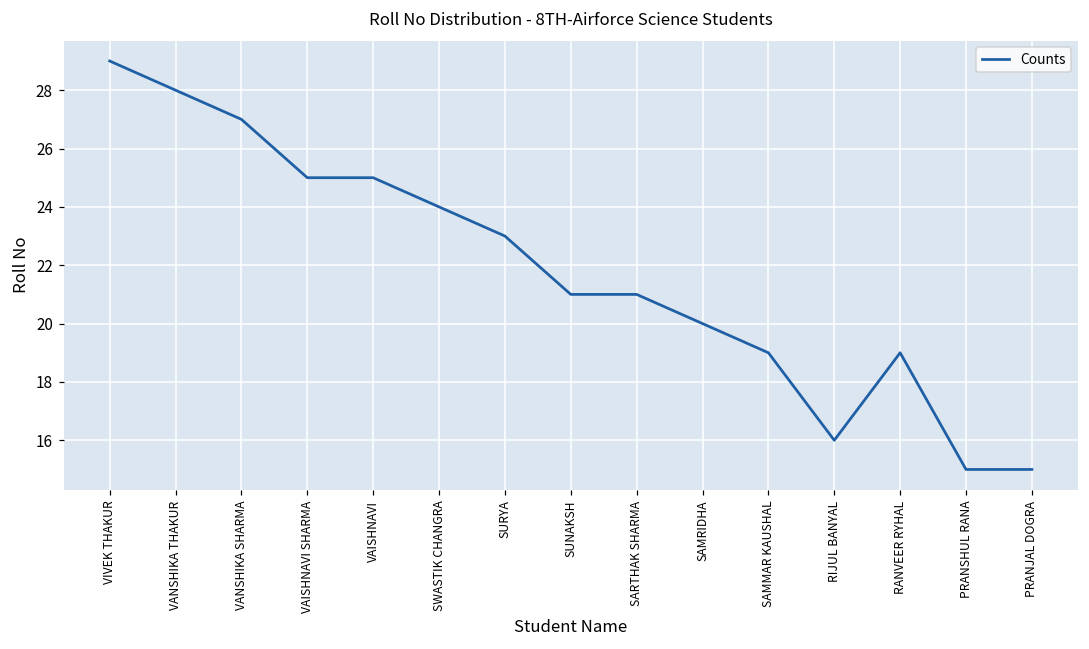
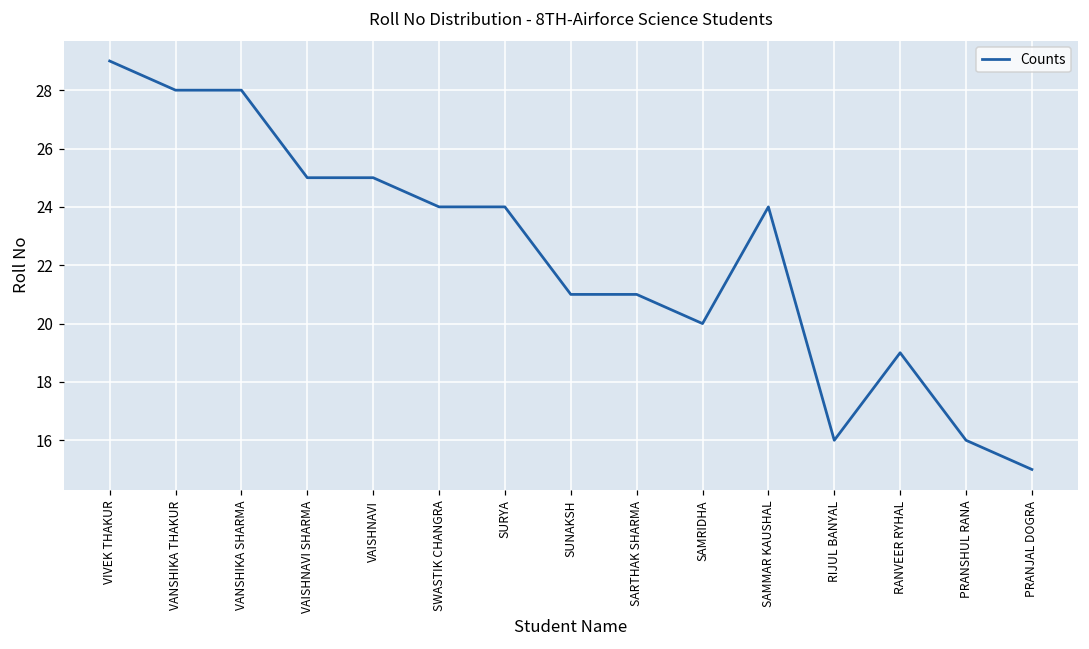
  {
    "VIVEK THAKUR": 29,
    "VANSHIKA THAKUR": 28,
-   "VANSHIKA SHARMA": 27,
+   "VANSHIKA SHARMA": 28,
    "VAISHNAVI SHARMA": 25,
    "VAISHNAVI": 25,
    "SWASTIK CHANGRA": 24,
-   "SURYA": 23,
+   "SURYA": 24,
    "SUNAKSH": 21,
    "SARTHAK SHARMA": 21,
    "SAMRIDHA": 20,
-   "SAMMAR KAUSHAL": 19,
+   "SAMMAR KAUSHAL": 24,
    "RIJUL BANYAL": 16,
    "RANVEER RYHAL": 19,
-   "PRANSHUL RANA": 15,
+   "PRANSHUL RANA": 16,
    "PRANJAL DOGRA": 15
  }
